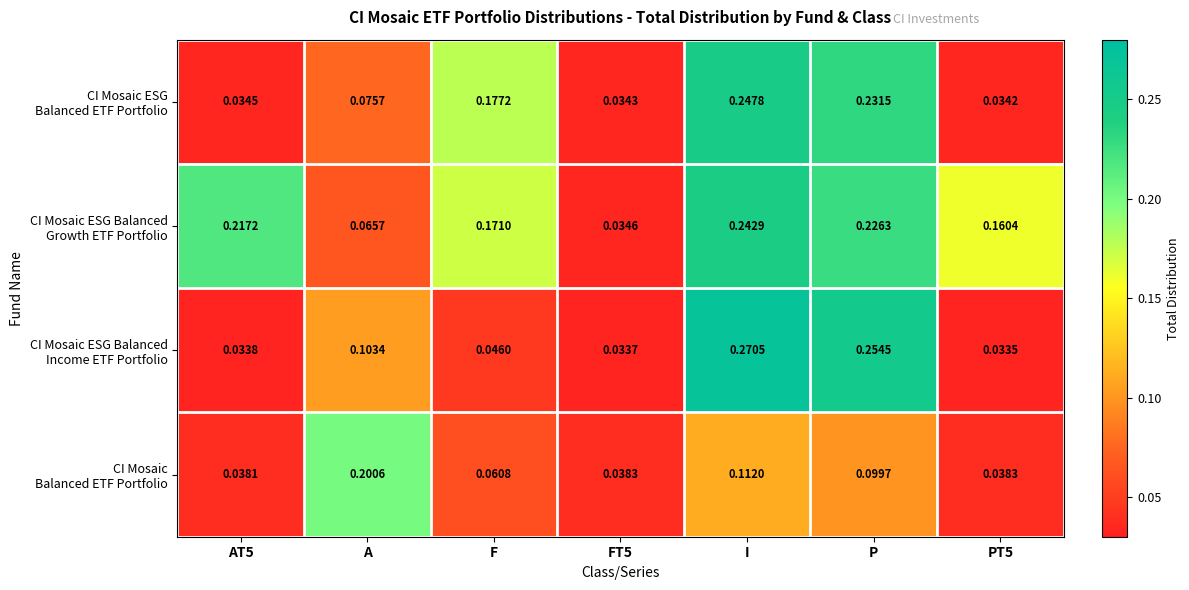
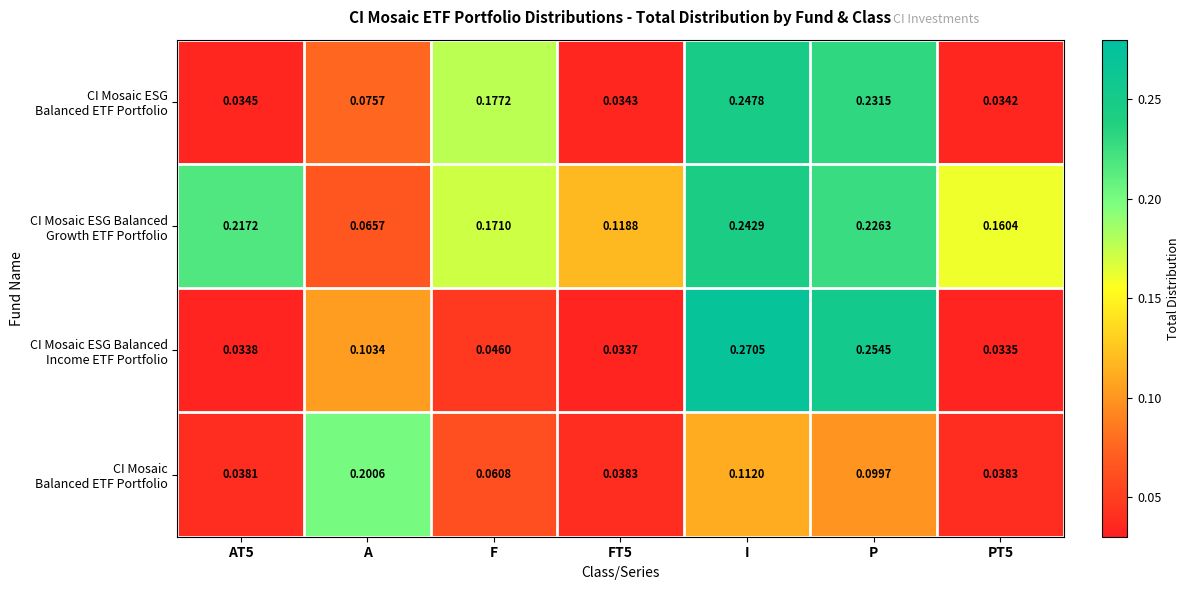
  {
    "CI Mosaic ESG Balanced ETF Portfolio": {
      "AT5": 0.0345,
      "A": 0.0757,
      "F": 0.1772,
      "FT5": 0.0343,
      "I": 0.2478,
      "P": 0.2315,
      "PT5": 0.0342
    },
    "CI Mosaic ESG Balanced Growth ETF Portfolio": {
      "AT5": 0.2172,
      "A": 0.0657,
      "F": 0.1710,
-     "FT5": 0.0346,
+     "FT5": 0.1188,
      "I": 0.2429,
      "P": 0.2263,
      "PT5": 0.1604
    },
    "CI Mosaic ESG Balanced Income ETF Portfolio": {
      "AT5": 0.0338,
      "A": 0.1034,
      "F": 0.0460,
      "FT5": 0.0337,
      "I": 0.2705,
      "P": 0.2545,
      "PT5": 0.0335
    },
    "CI Mosaic Balanced ETF Portfolio": {
      "AT5": 0.0381,
      "A": 0.2006,
      "F": 0.0608,
      "FT5": 0.0383,
      "I": 0.1120,
      "P": 0.0997,
      "PT5": 0.0383
    }
  }
